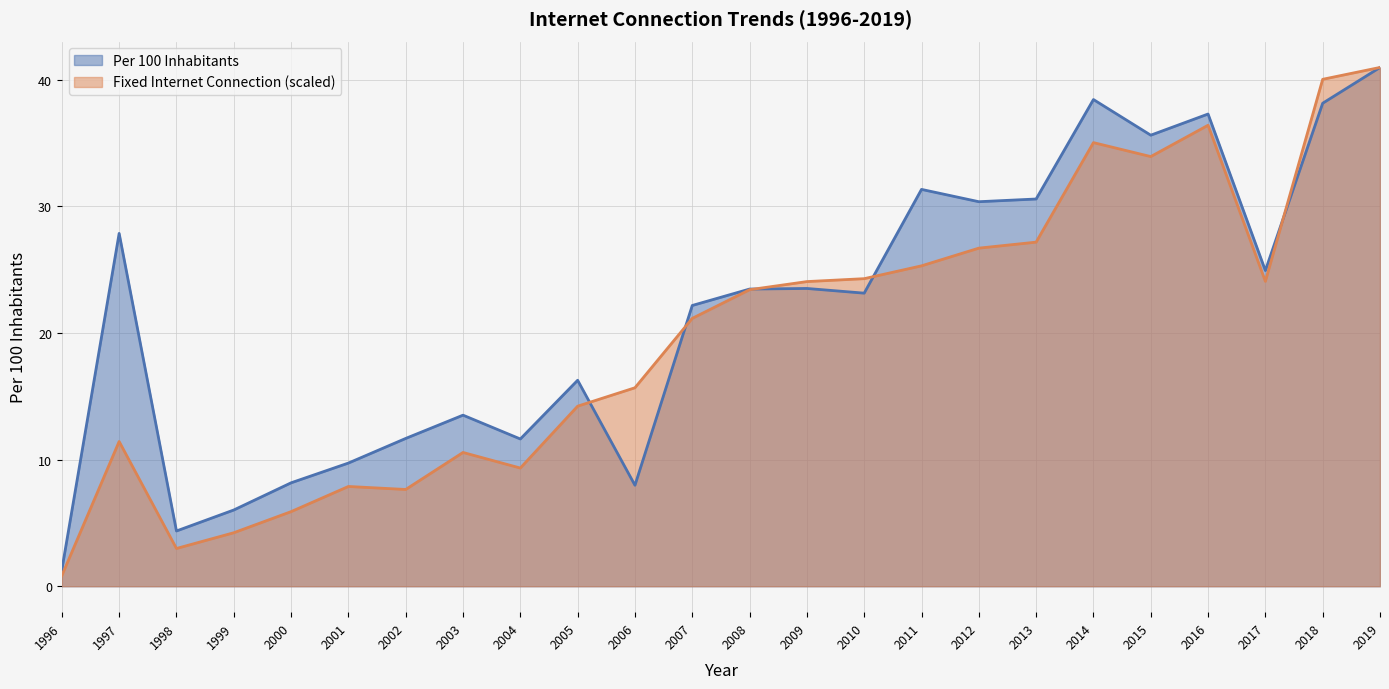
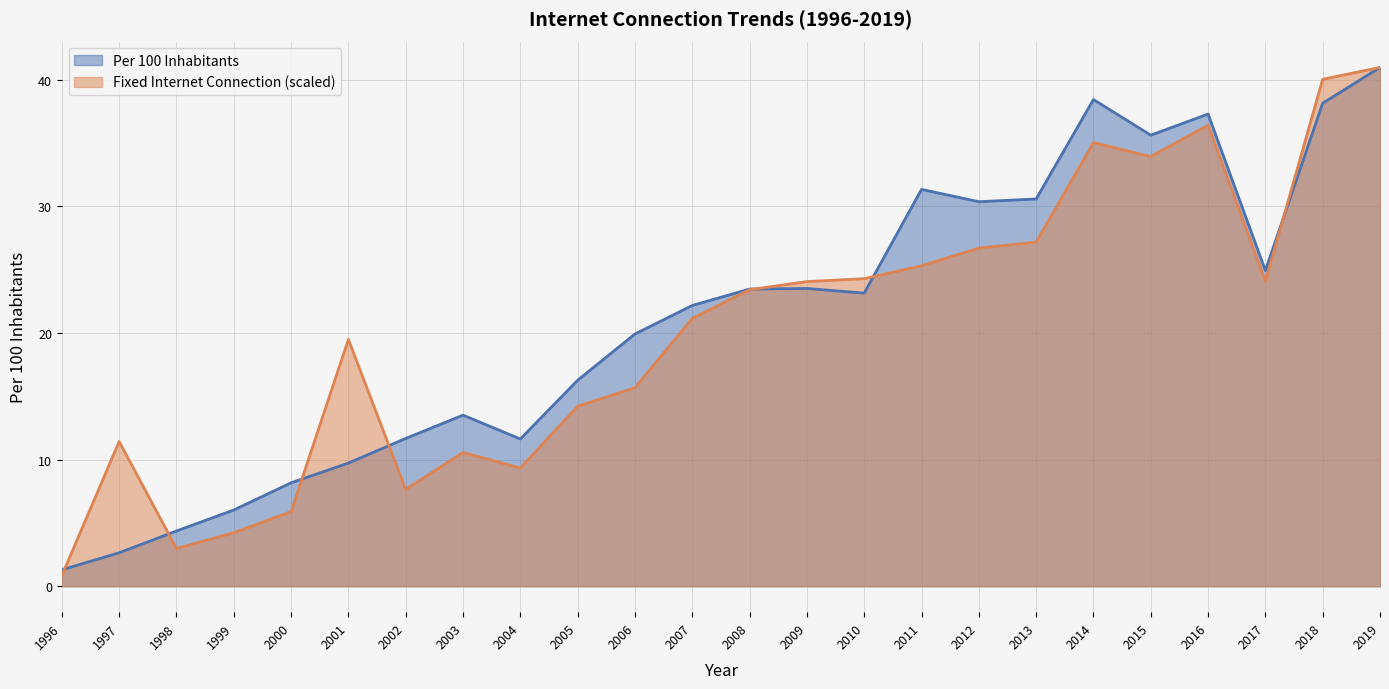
  {
    "Per 100 Inhabitants": {
      "1996": 1.3,
-     "1997": 27.9,
+     "1997": 2.6,
      "1998": 4.4,
      "1999": 6.0,
      "2000": 8.2,
      "2001": 9.7,
      "2002": 11.7,
      "2003": 13.5,
      "2004": 11.6,
      "2005": 16.3,
-     "2006": 8.0,
+     "2006": 19.9,
      "2007": 22.2,
      "2009": 23.5,
      "2010": 23.1,
      "2011": 31.3,
      "2012": 30.4,
      "2013": 30.6,
      "2014": 38.4,
      "2015": 35.6,
      "2016": 37.3,
      "2017": 24.9,
      "2018": 38.1
    },
    "Fixed Internet Connection (scaled)": {
      "1996": 0.8,
      "1997": 11.4,
      "1998": 3.0,
      "1999": 4.2,
      "2000": 5.9,
-     "2001": 7.9,
+     "2001": 19.5,
      "2002": 7.6,
      "2003": 10.6,
      "2004": 9.3,
      "2005": 14.2,
      "2006": 15.7,
      "2007": 21.2,
      "2009": 24.1,
      "2010": 24.3,
      "2011": 25.3,
      "2012": 26.7,
      "2013": 27.2,
      "2014": 35.0,
      "2015": 33.9,
      "2016": 36.4,
      "2017": 24.1,
      "2018": 40.0
    }
  }
